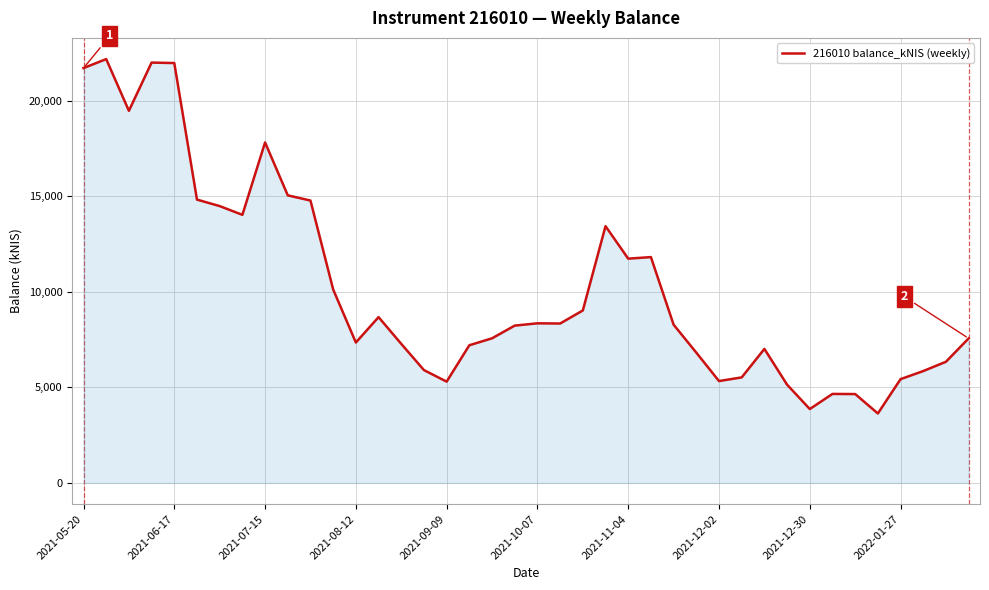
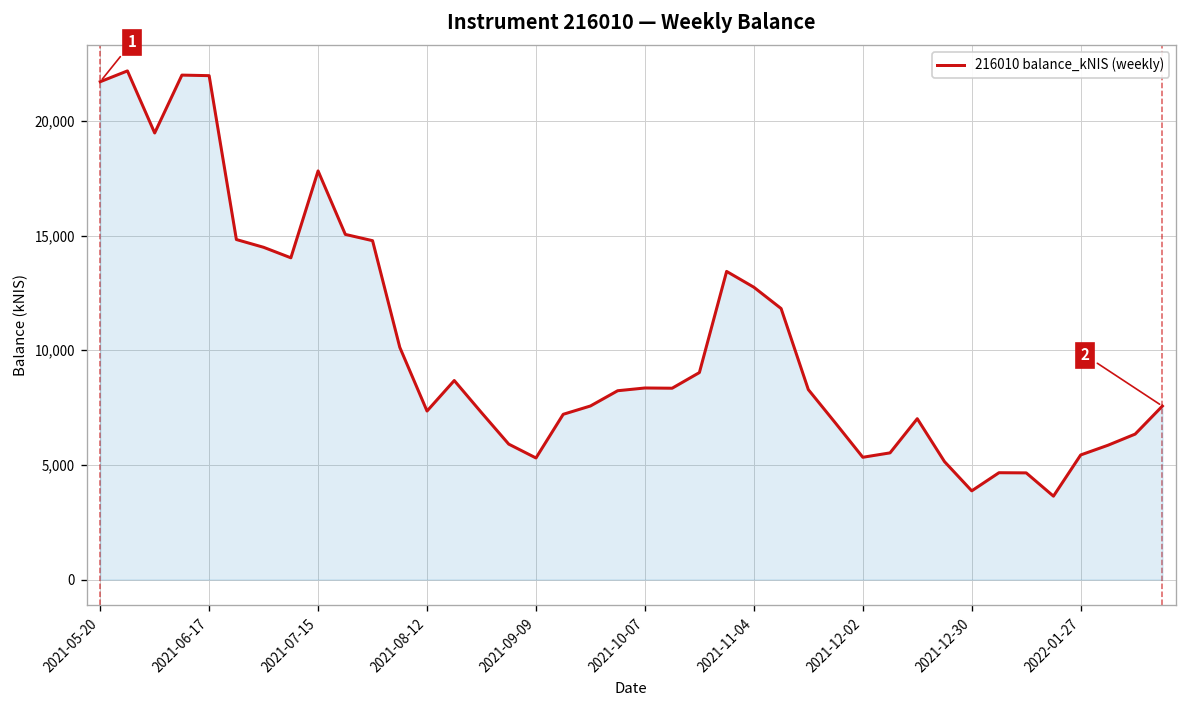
  {
    "2021-05-20": "21,700",
    "2021-06-17": "22,000",
    "2021-07-15": "17,800",
    "2021-08-12": "7,400",
    "2021-09-09": "5,300",
    "2021-10-07": "8,400",
-   "2021-11-04": "11,700",
+   "2021-11-04": "12,800",
    "2021-12-02": "5,300",
    "2021-12-30": "3,900",
    "2022-01-27": "5,400"
  }
